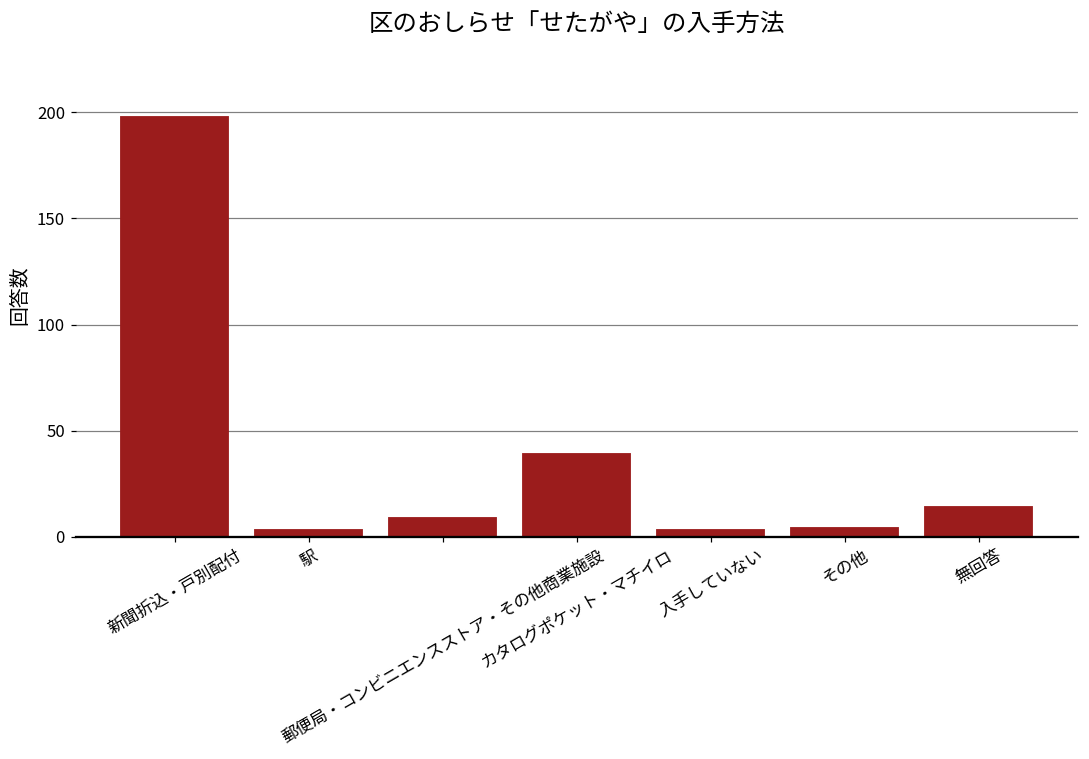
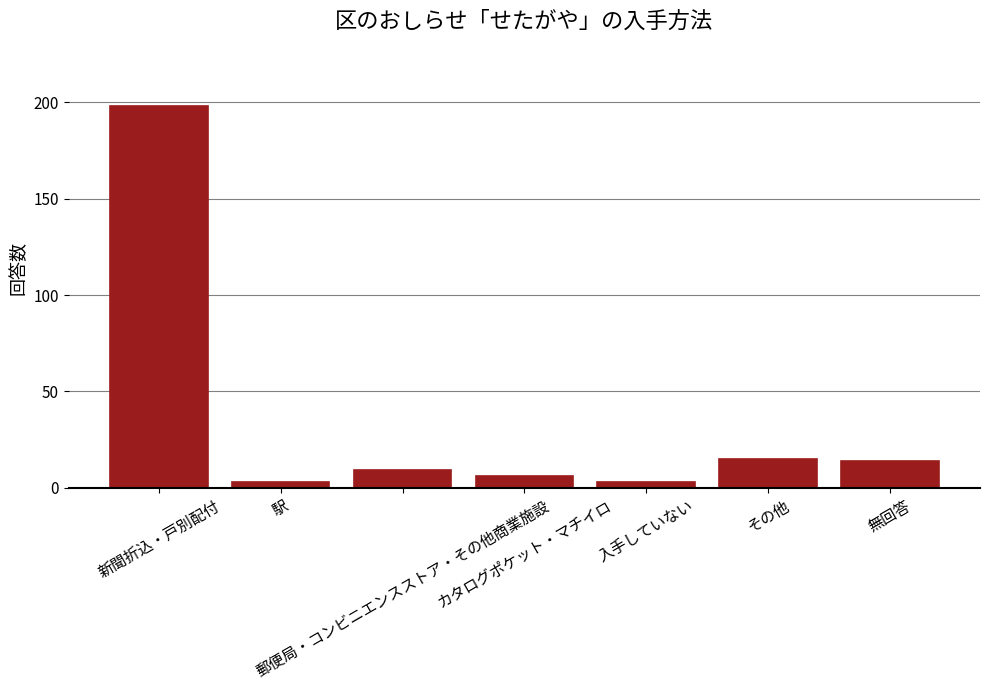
  {
    "新聞折込・戸別配付": 198,
    "駅": 3,
    "郵便局・コンビニエンスストア・その他商業施設": 9,
-   "カタログポケット・マチイロ": 39,
+   "カタログポケット・マチイロ": 6,
    "入手していない": 3,
-   "その他": 4,
+   "その他": 15,
    "無回答": 14
  }
